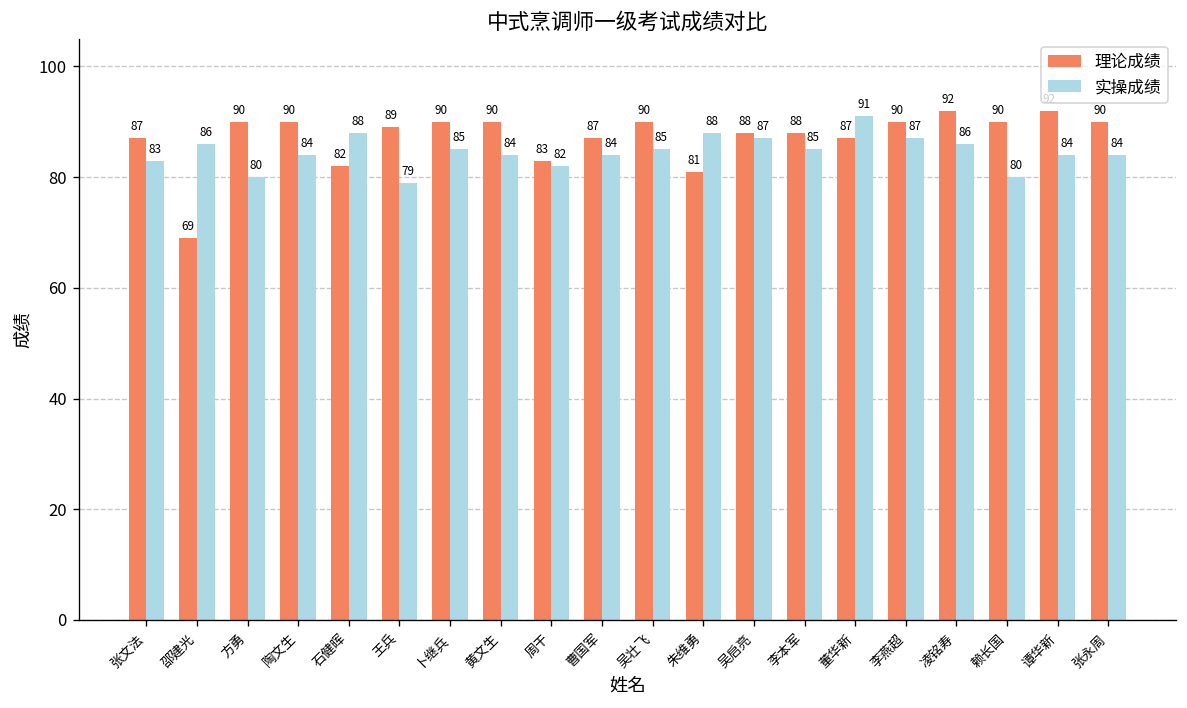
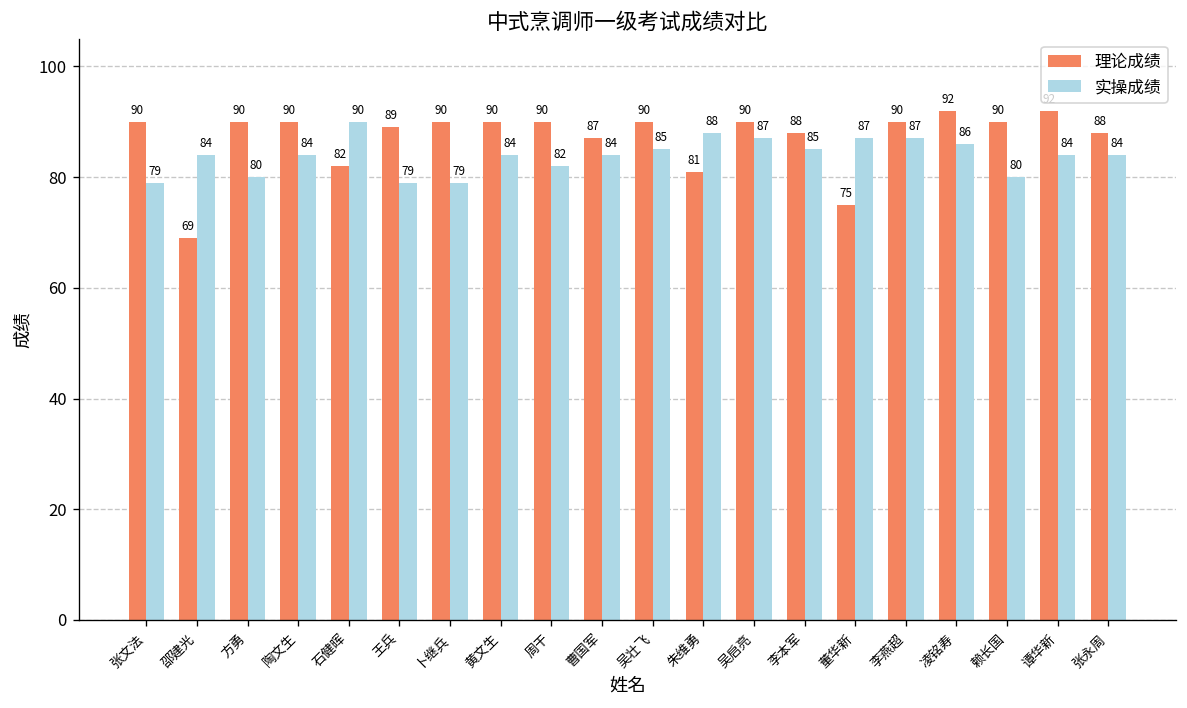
  {
    "理论成绩": {
-     "张文法": 87,
+     "张文法": 90,
      "邵建光": 69,
      "方勇": 90,
      "陶文生": 90,
      "石健晖": 82,
      "王兵": 89,
      "卜继兵": 90,
      "黄文生": 90,
-     "周干": 83,
+     "周干": 90,
      "曹国军": 87,
      "吴壮飞": 90,
      "朱维勇": 81,
-     "吴启亮": 88,
+     "吴启亮": 90,
      "李本军": 88,
-     "董华新": 87,
+     "董华新": 75,
      "李燕超": 90,
      "凌铭寿": 92,
      "赖长国": 90,
-     "张永周": 90
+     "张永周": 88
    },
    "实操成绩": {
-     "张文法": 83,
-     "邵建光": 86,
+     "张文法": 79,
+     "邵建光": 84,
      "方勇": 80,
      "陶文生": 84,
-     "石健晖": 88,
+     "石健晖": 90,
      "王兵": 79,
-     "卜继兵": 85,
+     "卜继兵": 79,
      "黄文生": 84,
      "周干": 82,
      "曹国军": 84,
      "吴壮飞": 85,
      "朱维勇": 88,
      "吴启亮": 87,
      "李本军": 85,
-     "董华新": 91,
+     "董华新": 87,
      "李燕超": 87,
      "凌铭寿": 86,
      "赖长国": 80,
      "谭华新": 84,
      "张永周": 84
    }
  }
